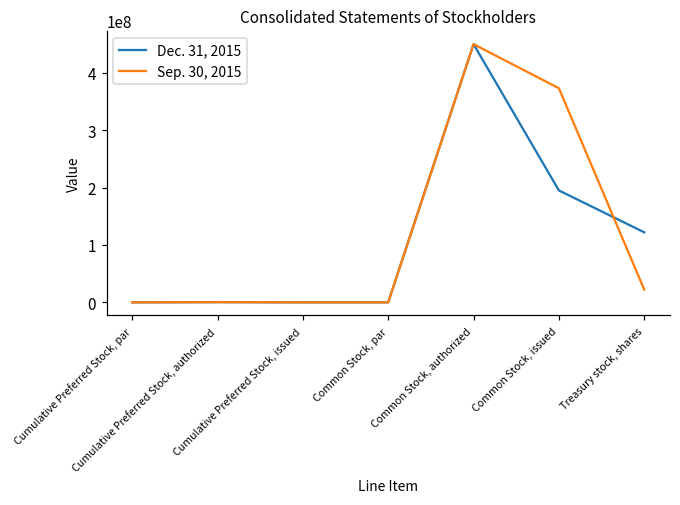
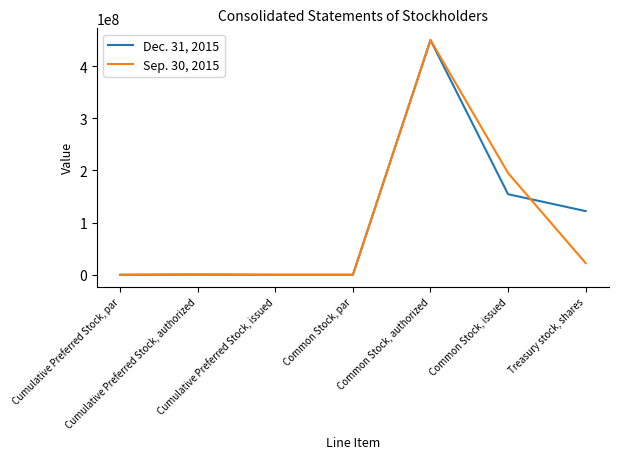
  {
    "Dec. 31, 2015": {
-     "Common Stock, issued": 200000000,
+     "Common Stock, issued": 150000000,
      "Treasury stock, shares": 120000000
    },
    "Sep. 30, 2015": {
-     "Common Stock, issued": 370000000,
+     "Common Stock, issued": 200000000,
      "Treasury stock, shares": 20000000
    }
  }
